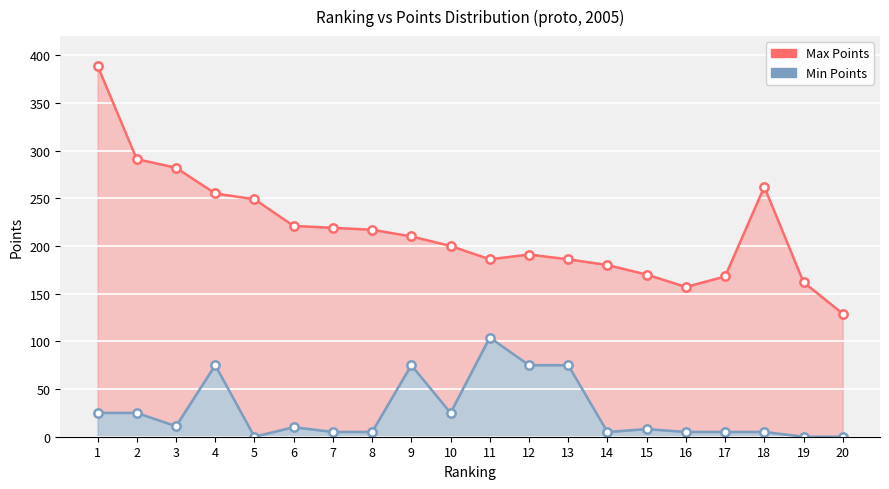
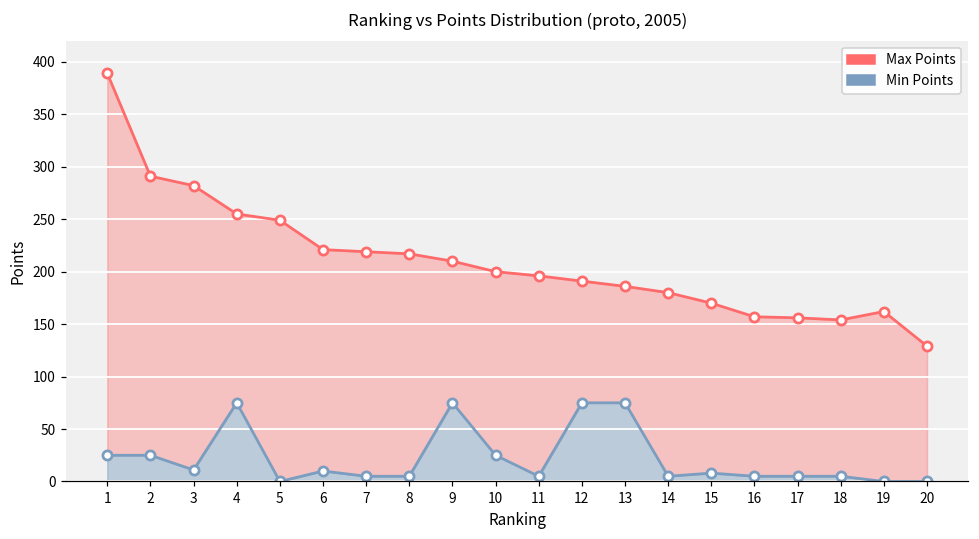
  {
    "Max Points": {
      "1": 390,
      "2": 290,
      "3": 280,
      "4": 260,
      "5": 250,
      "6": 220,
      "7": 220,
      "8": 220,
      "9": 210,
      "10": 200,
-     "11": 190,
+     "11": 200,
      "12": 190,
      "13": 190,
      "14": 180,
      "15": 170,
      "16": 160,
-     "17": 170,
-     "18": 260,
+     "17": 160,
+     "18": 150,
      "19": 160,
      "20": 130
    },
    "Min Points": {
      "1": 30,
      "2": 30,
      "3": 10,
      "4": 80,
      "5": 0,
      "6": 10,
      "7": 10,
      "8": 10,
      "9": 80,
      "10": 30,
-     "11": 100,
+     "11": 10,
      "12": 80,
      "13": 80,
      "14": 10,
      "15": 10,
      "16": 10,
      "17": 10,
      "18": 10,
      "19": 0,
      "20": 0
    }
  }
